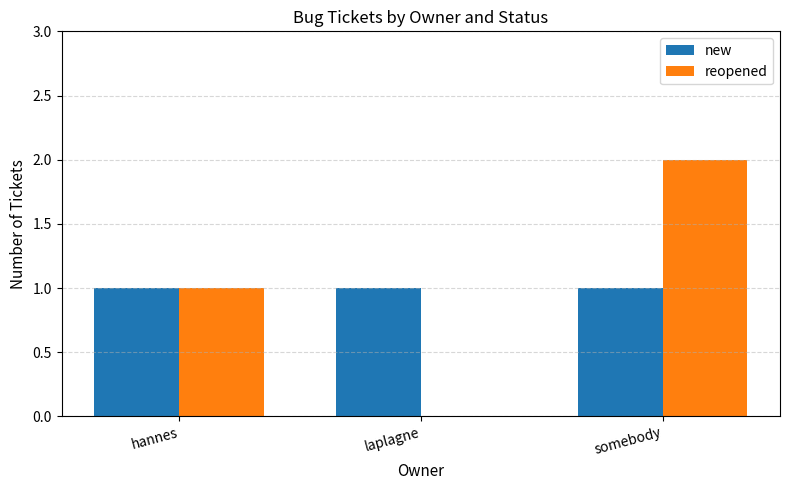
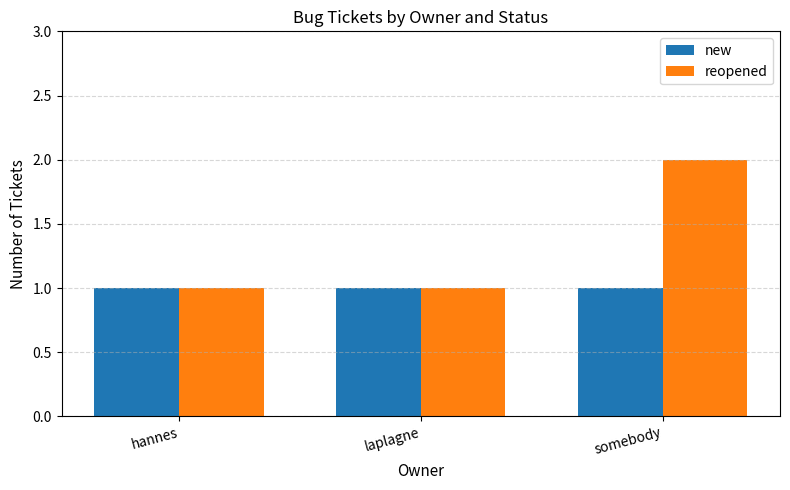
  {
    "new": {
      "hannes": 1,
      "laplagne": 1,
      "somebody": 1
    },
    "reopened": {
      "hannes": 1,
-     "laplagne": 0,
+     "laplagne": 1,
      "somebody": 2
    }
  }
